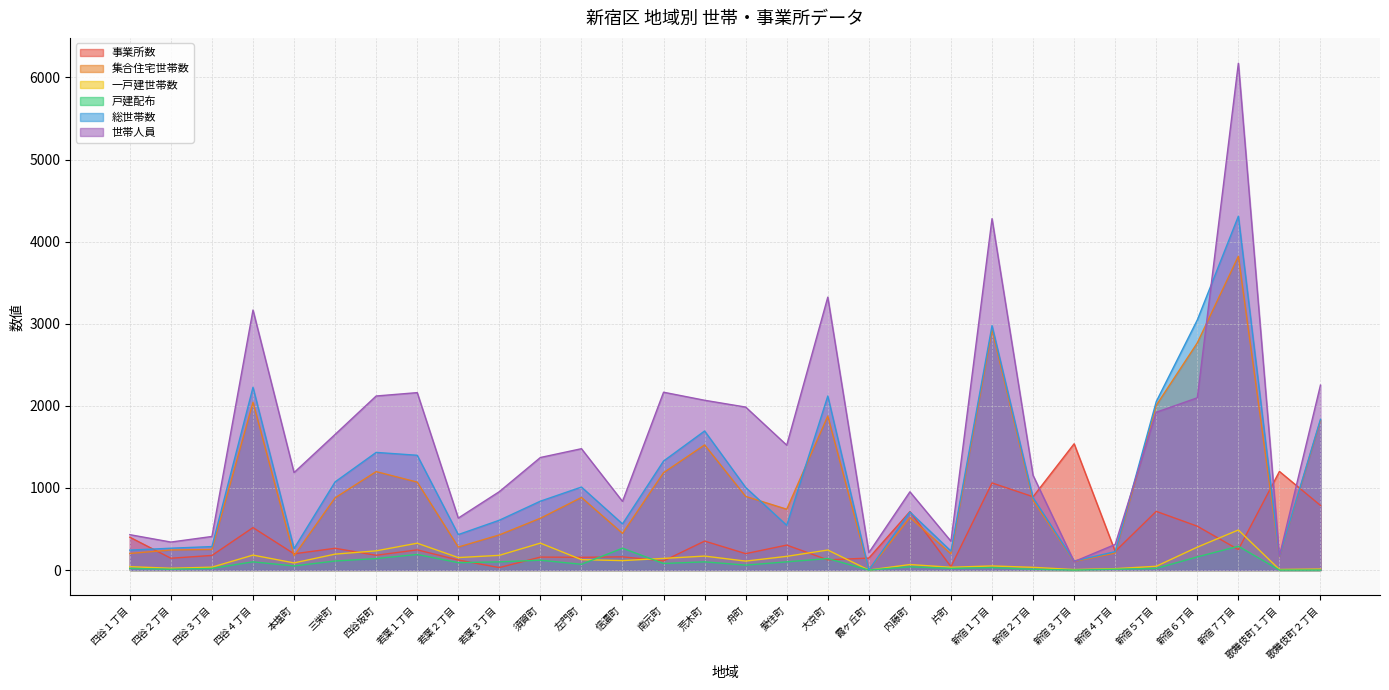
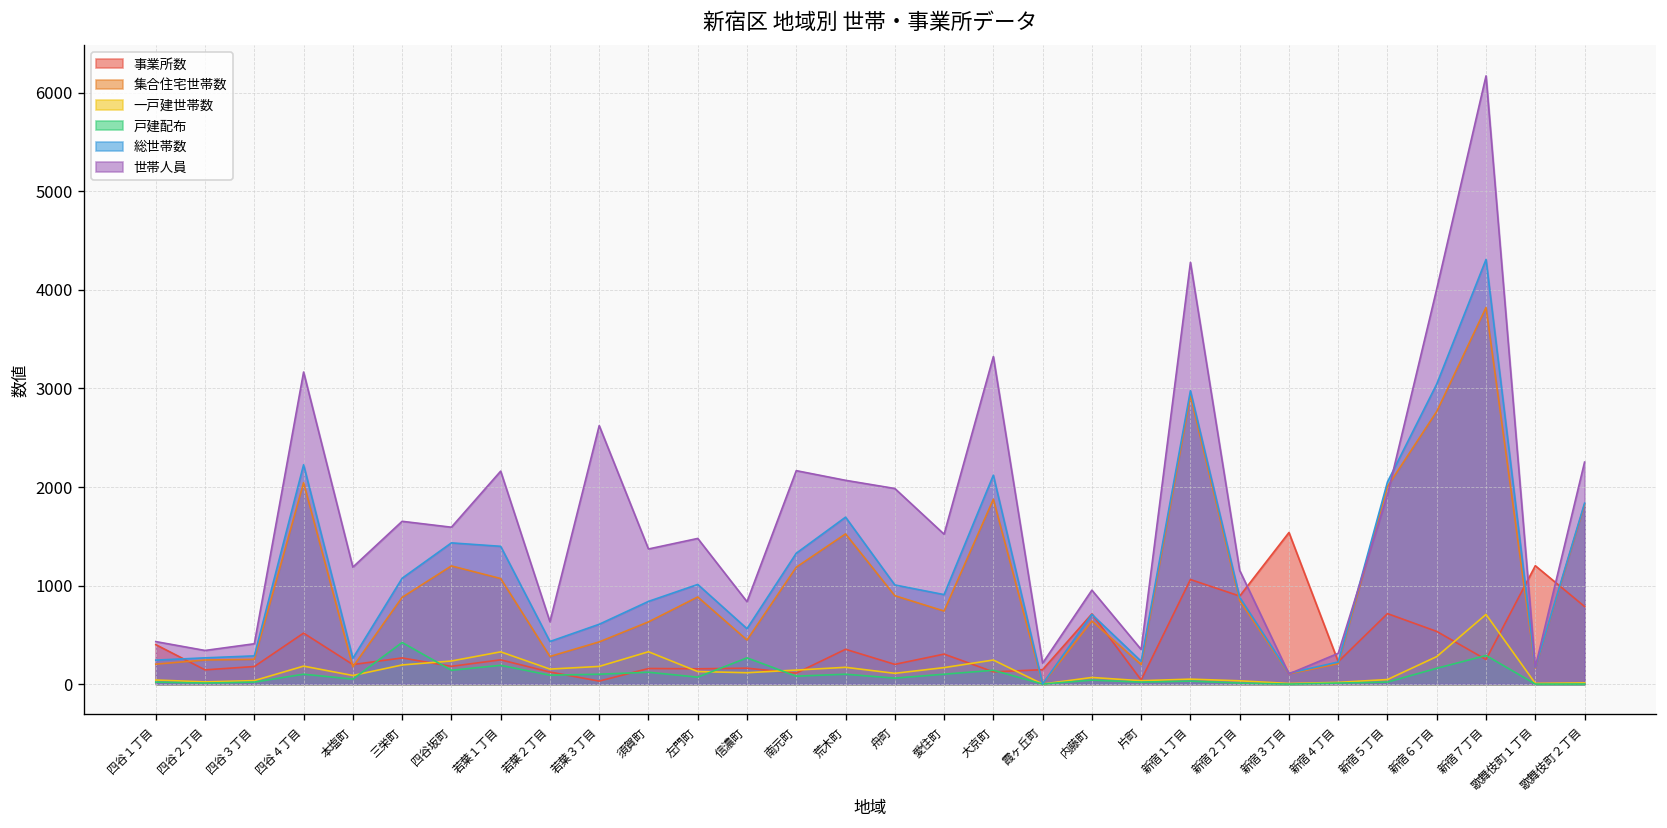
  {
    "一戸建世帯数": {
      "四谷４丁目": 200,
      "本塩町": 100,
      "三栄町": 200,
      "四谷坂町": 200,
      "若葉１丁目": 300,
      "若葉３丁目": 200,
      "須賀町": 300,
      "信濃町": 100,
      "荒木町": 200,
      "舟町": 100,
      "愛住町": 200,
      "大京町": 200,
      "新宿６丁目": 300,
-     "新宿７丁目": 500
+     "新宿７丁目": 700
    },
    "戸建配布": {
      "四谷４丁目": 100,
      "本塩町": 100,
-     "三栄町": 100,
+     "三栄町": 400,
      "四谷坂町": 100,
      "若葉１丁目": 200,
      "若葉２丁目": 100,
      "若葉３丁目": 100,
      "須賀町": 100,
      "左門町": 100,
      "信濃町": 300,
      "南元町": 100,
      "荒木町": 100,
      "舟町": 100,
      "愛住町": 100,
      "新宿６丁目": 200,
      "新宿７丁目": 300
    },
    "総世帯数": {
      "四谷１丁目": 200,
      "四谷３丁目": 300,
      "四谷４丁目": 2200,
      "本塩町": 300,
      "三栄町": 1100,
      "四谷坂町": 1400,
      "若葉１丁目": 1400,
      "若葉２丁目": 400,
      "若葉３丁目": 600,
      "須賀町": 800,
      "左門町": 1000,
      "信濃町": 600,
      "南元町": 1300,
      "荒木町": 1700,
      "舟町": 1000,
-     "愛住町": 500,
+     "愛住町": 900,
      "大京町": 2100,
      "片町": 200,
      "新宿１丁目": 3000,
      "新宿５丁目": 2100,
      "新宿６丁目": 3000,
      "新宿７丁目": 4300
    },
    "世帯人員": {
      "四谷２丁目": 300,
      "四谷３丁目": 400,
      "四谷４丁目": 3200,
      "本塩町": 1200,
      "三栄町": 1700,
-     "四谷坂町": 2100,
+     "四谷坂町": 1600,
      "若葉１丁目": 2200,
      "若葉２丁目": 600,
-     "若葉３丁目": 1000,
+     "若葉３丁目": 2600,
      "須賀町": 1400,
      "左門町": 1500,
      "信濃町": 800,
      "南元町": 2200,
      "荒木町": 2100,
      "舟町": 2000,
      "愛住町": 1500,
      "大京町": 3300,
      "霞ヶ丘町": 200,
      "内藤町": 1000,
      "片町": 400,
      "新宿１丁目": 4300,
      "新宿２丁目": 1200,
      "新宿４丁目": 300,
      "新宿５丁目": 1900,
-     "新宿６丁目": 2100,
+     "新宿６丁目": 4000,
      "新宿７丁目": 6200,
      "歌舞伎町２丁目": 2300
    }
  }
